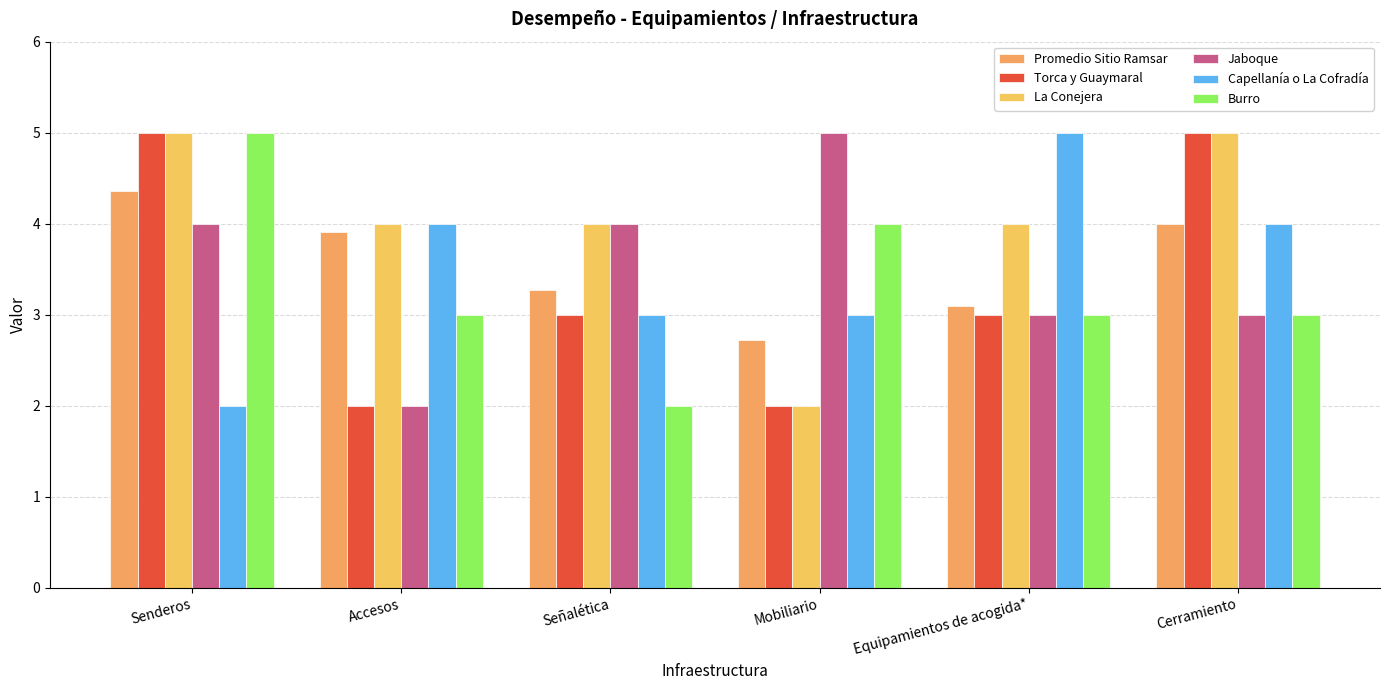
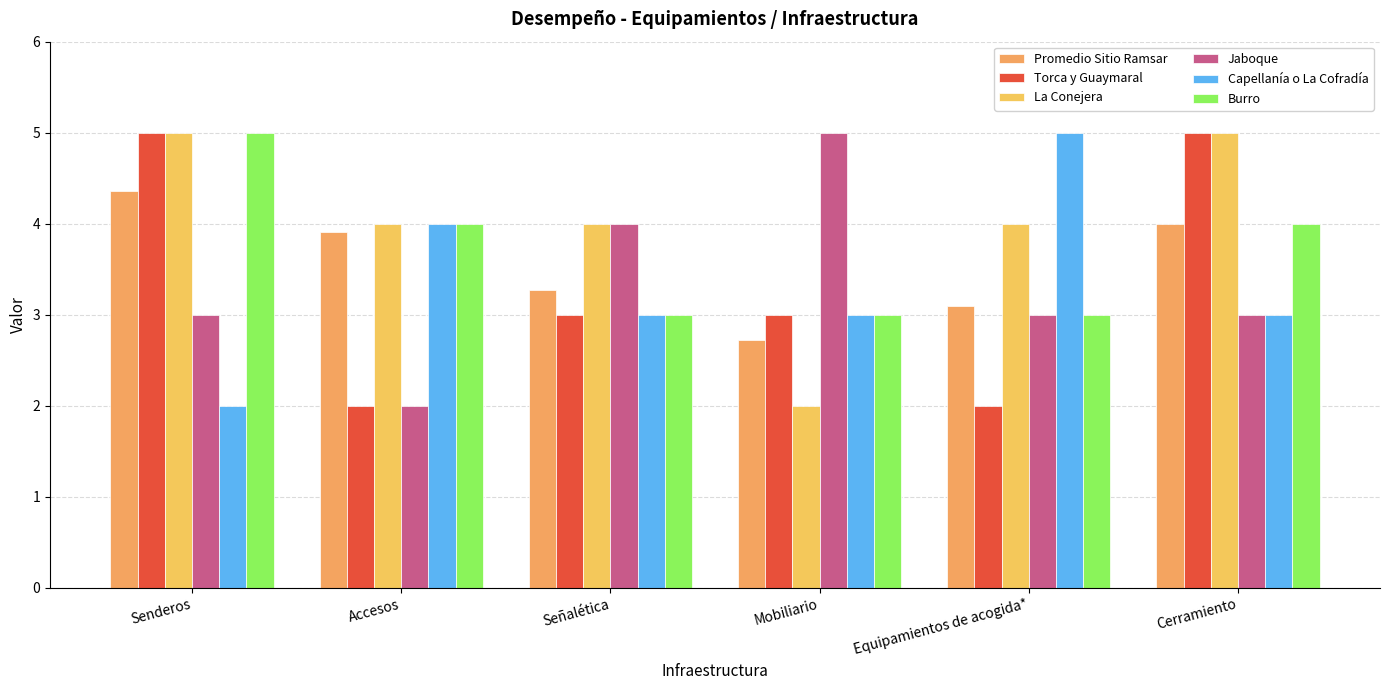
  {
    "Torca y Guaymaral": {
      "Senderos": 5,
      "Accesos": 2,
      "Señalética": 3,
-     "Mobiliario": 2,
-     "Equipamientos de acogida*": 3,
+     "Mobiliario": 3,
+     "Equipamientos de acogida*": 2,
      "Cerramiento": 5
    },
    "Jaboque": {
-     "Senderos": 4,
+     "Senderos": 3,
      "Accesos": 2,
      "Señalética": 4,
      "Mobiliario": 5,
      "Equipamientos de acogida*": 3,
      "Cerramiento": 3
    },
    "Capellanía o La Cofradía": {
      "Senderos": 2,
      "Accesos": 4,
      "Señalética": 3,
      "Mobiliario": 3,
      "Equipamientos de acogida*": 5,
-     "Cerramiento": 4
+     "Cerramiento": 3
    },
    "Burro": {
      "Senderos": 5,
-     "Accesos": 3,
-     "Señalética": 2,
-     "Mobiliario": 4,
+     "Accesos": 4,
+     "Señalética": 3,
+     "Mobiliario": 3,
      "Equipamientos de acogida*": 3,
-     "Cerramiento": 3
+     "Cerramiento": 4
    }
  }
